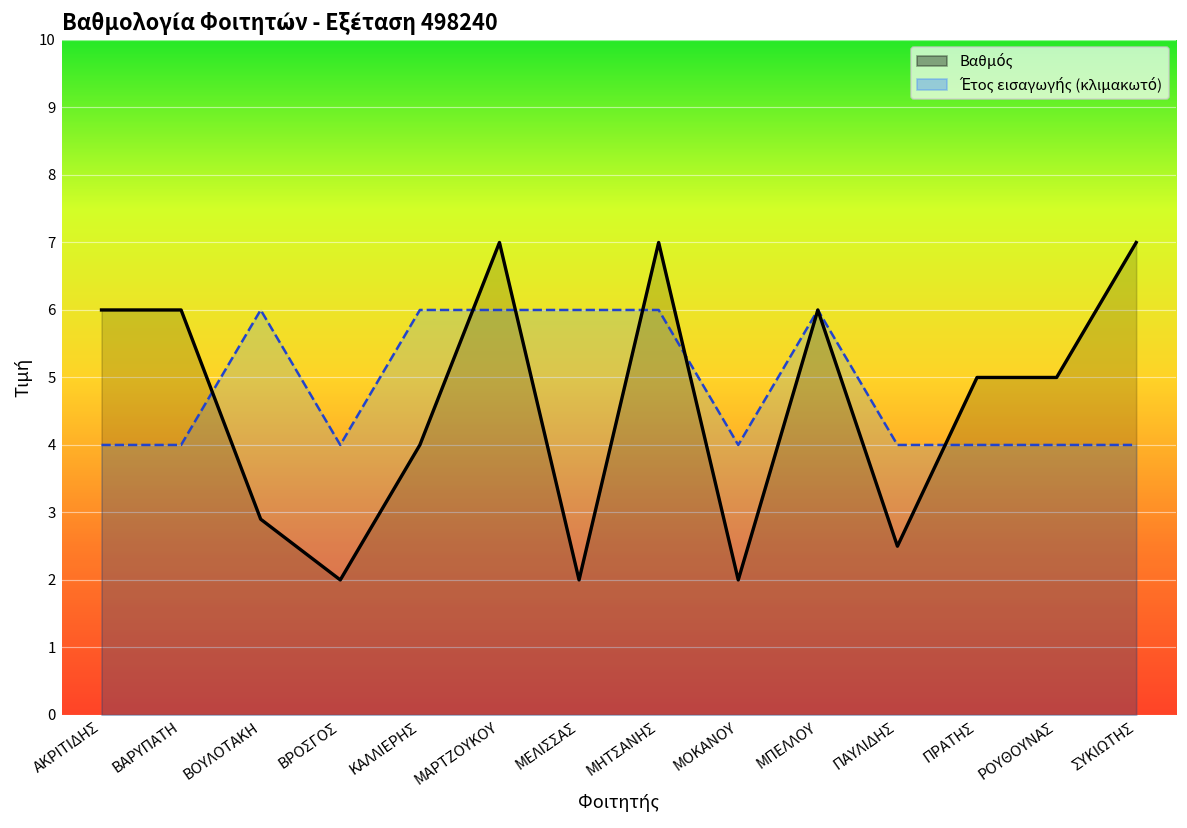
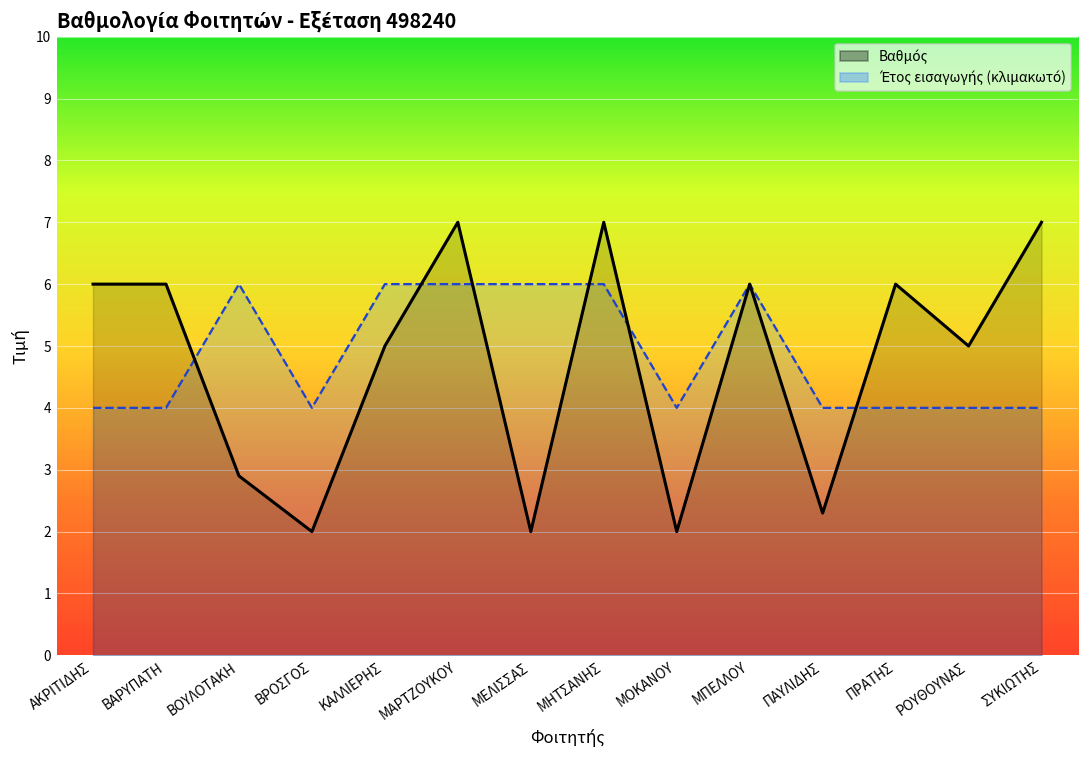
  {
    "Βαθμός": {
      "ΑΚΡΙΤΙΔΗΣ": 6.0,
      "ΒΑΡΥΠΑΤΗ": 6.0,
      "ΒΟΥΛΟΤΑΚΗ": 2.9,
      "ΒΡΟΣΓΟΣ": 2.0,
-     "ΚΑΛΛΙΕΡΗΣ": 4,
+     "ΚΑΛΛΙΕΡΗΣ": 5,
      "ΜΑΡΤΖΟΥΚΟΥ": 7.0,
      "ΜΕΛΙΣΣΑΣ": 2.0,
      "ΜΗΤΣΑΝΗΣ": 7.0,
      "ΜΟΚΑΝΟΥ": 2.0,
-     "ΠΑΥΛΙΔΗΣ": 2.5,
-     "ΠΡΑΤΗΣ": 5,
+     "ΠΑΥΛΙΔΗΣ": 2.3,
+     "ΠΡΑΤΗΣ": 6,
      "ΡΟΥΘΟΥΝΑΣ": 5.0,
      "ΣΥΚΙΩΤΗΣ": 7.0
    },
    "Έτος εισαγωγής (κλιμακωτό)": {
      "ΑΚΡΙΤΙΔΗΣ": 4.0,
      "ΒΑΡΥΠΑΤΗ": 4.0,
      "ΒΟΥΛΟΤΑΚΗ": 6.0,
      "ΒΡΟΣΓΟΣ": 4.0,
      "ΚΑΛΛΙΕΡΗΣ": 6.0,
      "ΜΑΡΤΖΟΥΚΟΥ": 6.0,
      "ΜΕΛΙΣΣΑΣ": 6.0,
      "ΜΗΤΣΑΝΗΣ": 6.0,
      "ΜΟΚΑΝΟΥ": 4.0,
      "ΠΑΥΛΙΔΗΣ": 4.0,
      "ΠΡΑΤΗΣ": 4.0,
      "ΡΟΥΘΟΥΝΑΣ": 4.0,
      "ΣΥΚΙΩΤΗΣ": 4.0
    }
  }
